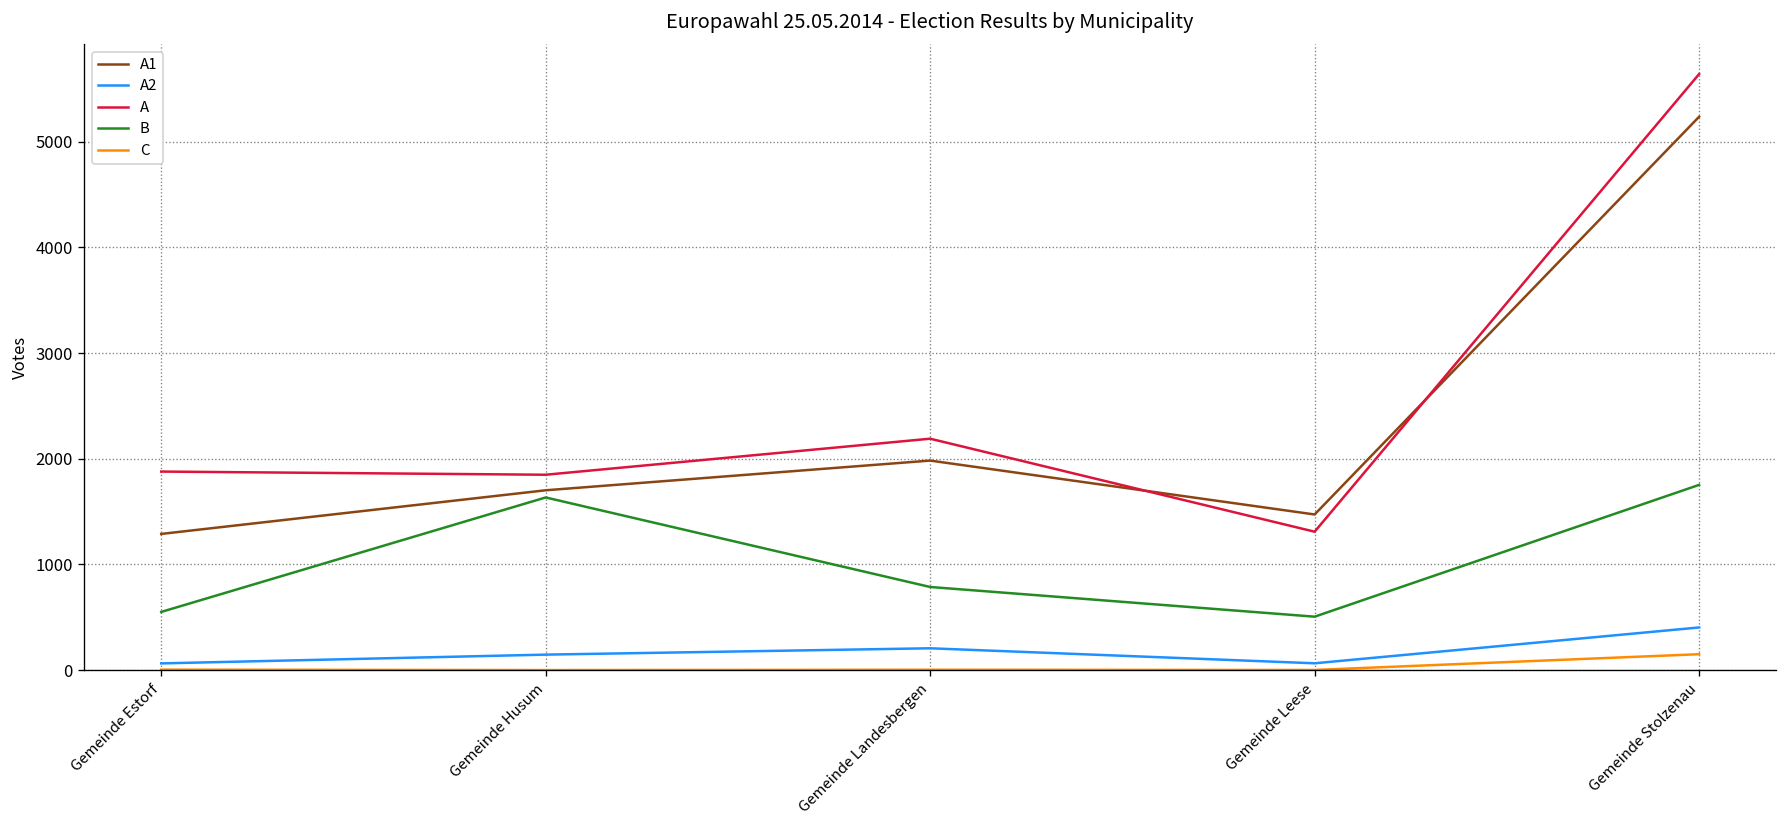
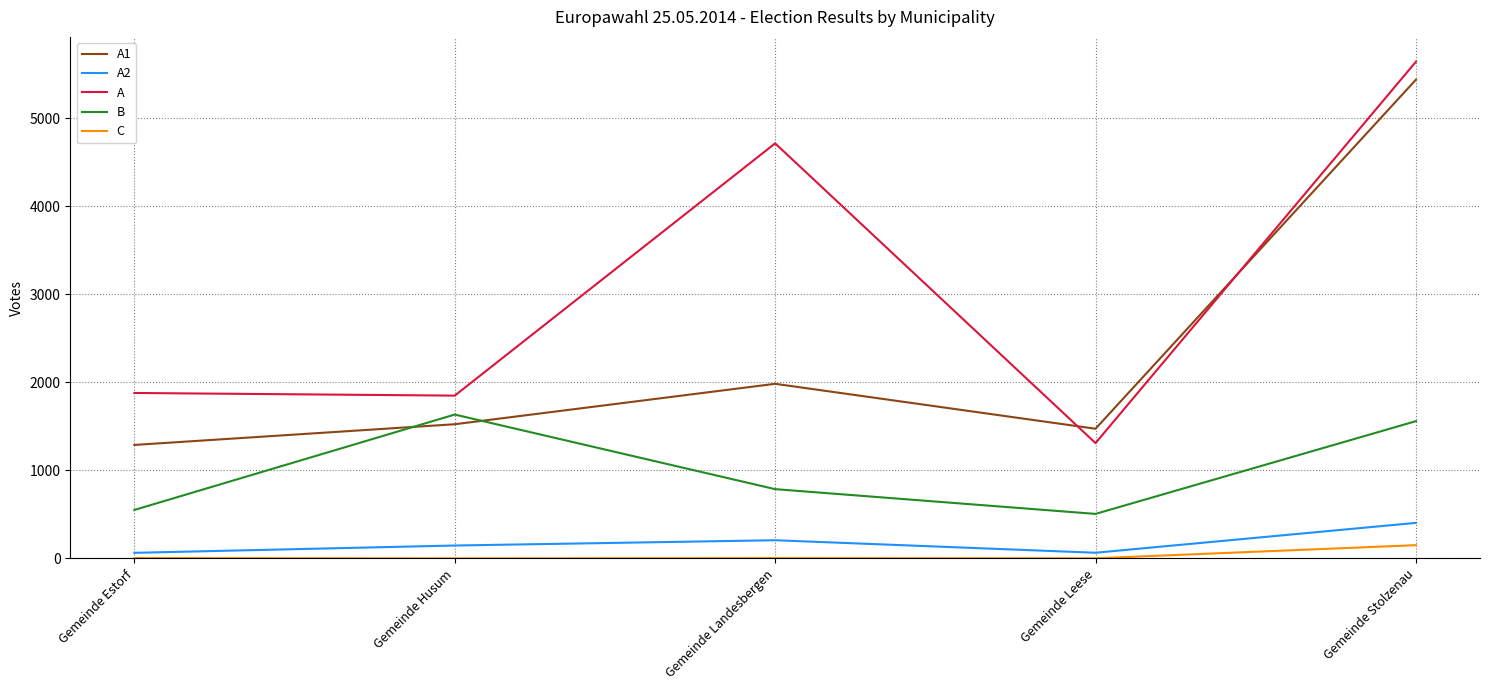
  {
    "A1": {
      "Gemeinde Estorf": 1300,
-     "Gemeinde Husum": 1700,
+     "Gemeinde Husum": 1500,
      "Gemeinde Landesbergen": 2000,
      "Gemeinde Leese": 1500,
-     "Gemeinde Stolzenau": 5200
+     "Gemeinde Stolzenau": 5400
    },
    "A2": {
      "Gemeinde Estorf": 100,
      "Gemeinde Husum": 100,
      "Gemeinde Landesbergen": 200,
      "Gemeinde Leese": 100,
      "Gemeinde Stolzenau": 400
    },
    "A": {
      "Gemeinde Estorf": 1900,
      "Gemeinde Husum": 1800,
-     "Gemeinde Landesbergen": 2200,
+     "Gemeinde Landesbergen": 4700,
      "Gemeinde Leese": 1300,
      "Gemeinde Stolzenau": 5600
    },
    "B": {
      "Gemeinde Estorf": 600,
      "Gemeinde Husum": 1600,
      "Gemeinde Landesbergen": 800,
      "Gemeinde Leese": 500,
-     "Gemeinde Stolzenau": 1800
+     "Gemeinde Stolzenau": 1600
    },
    "C": {
      "Gemeinde Estorf": 0,
      "Gemeinde Husum": 0,
      "Gemeinde Landesbergen": 0,
      "Gemeinde Leese": 0,
      "Gemeinde Stolzenau": 200
    }
  }
